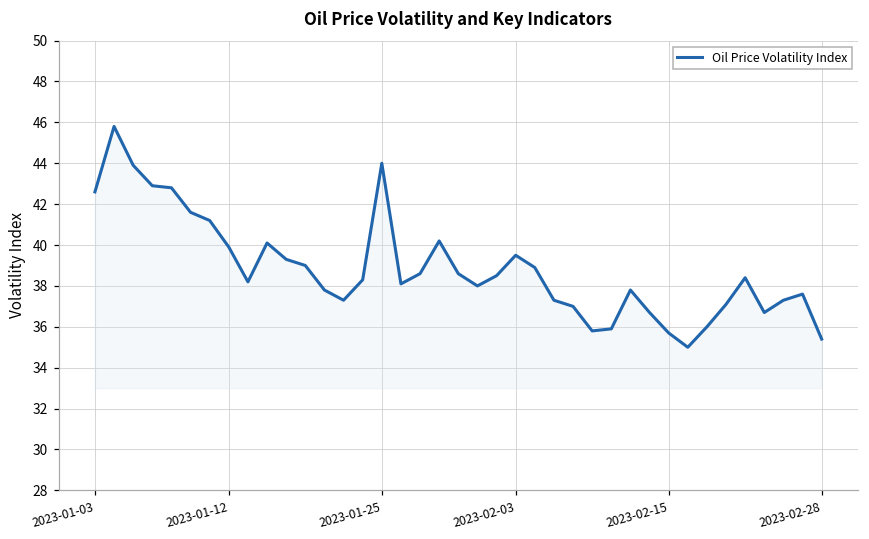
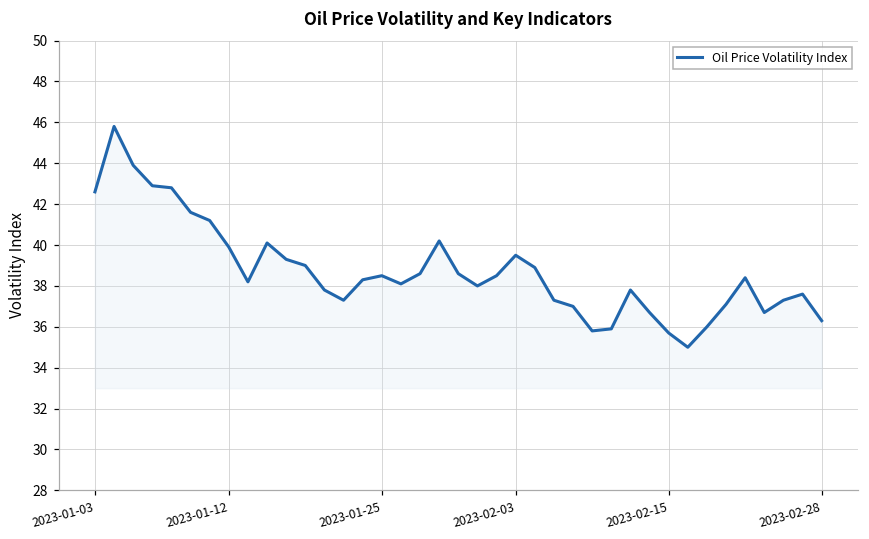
  {
    "2023-01-03": 42.6,
    "2023-01-12": 39.9,
-   "2023-01-25": 44.0,
+   "2023-01-25": 38.5,
    "2023-02-03": 39.5,
    "2023-02-15": 35.7,
-   "2023-02-28": 35.4
+   "2023-02-28": 36.3
  }
